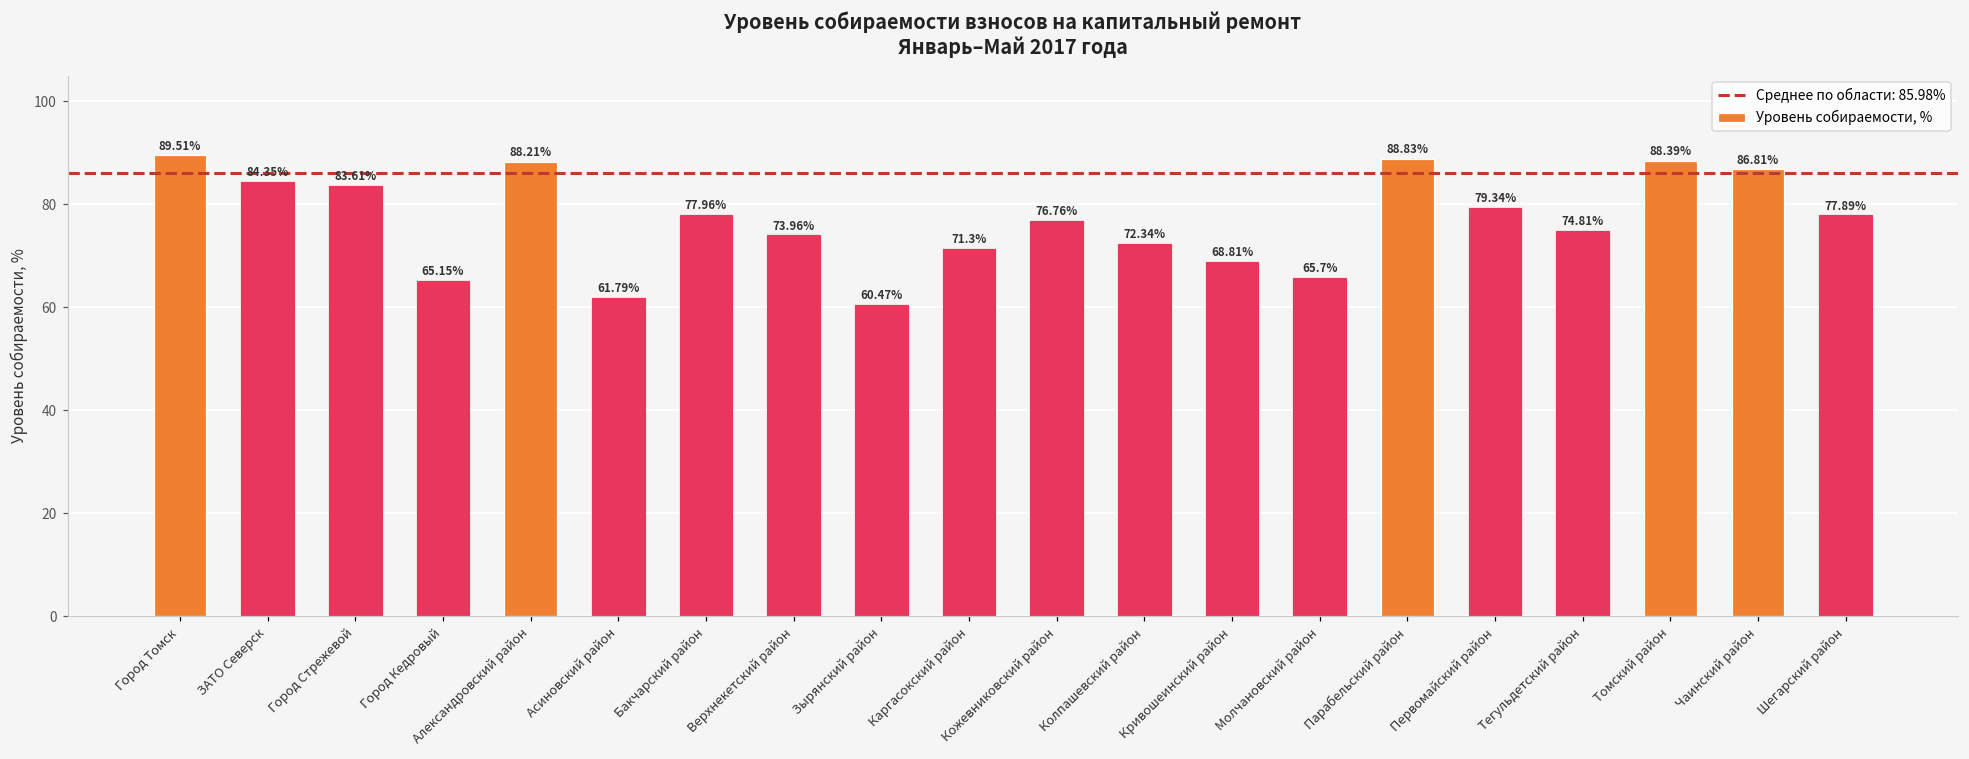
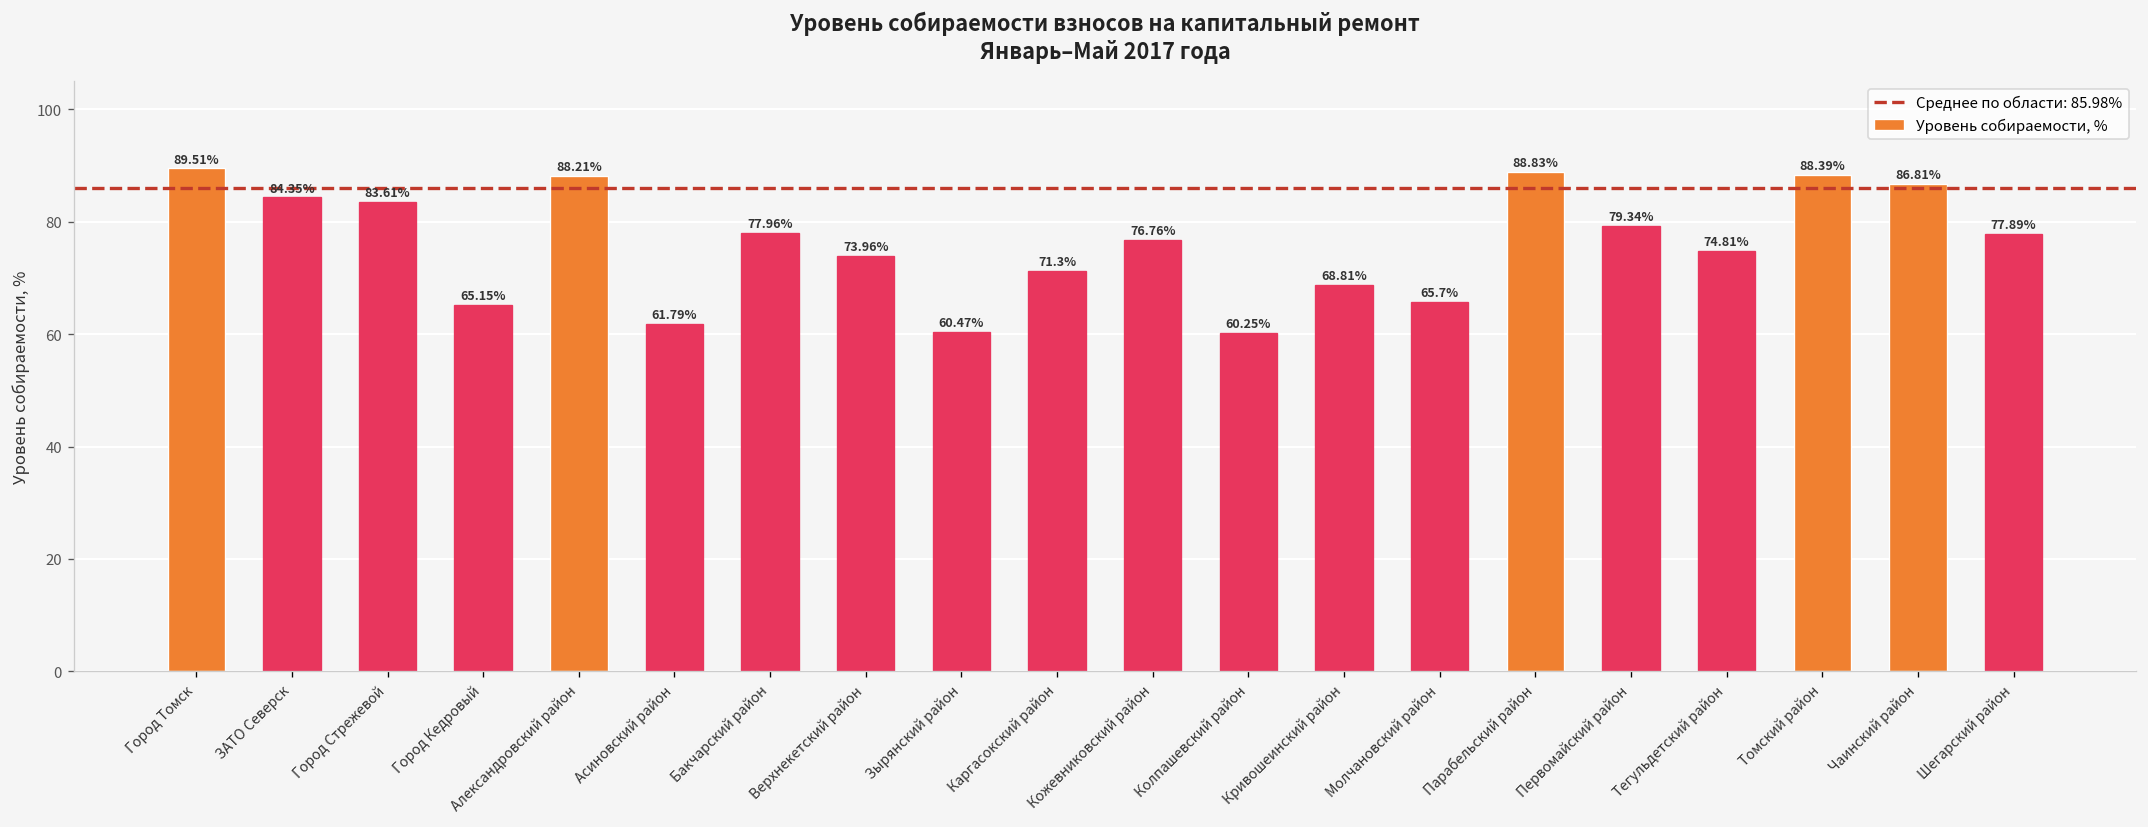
  {
    "Город Томск": "89.51%",
    "ЗАТО Северск": "84.35%",
    "Город Стрежевой": "83.61%",
    "Город Кедровый": "65.15%",
    "Александровский район": "88.21%",
    "Асиновский район": "61.79%",
    "Бакчарский район": "77.96%",
    "Верхнекетский район": "73.96%",
    "Зырянский район": "60.47%",
    "Каргасокский район": "71.3%",
    "Кожевниковский район": "76.76%",
-   "Колпашевский район": "72.34%",
+   "Колпашевский район": "60.25%",
    "Кривошеинский район": "68.81%",
    "Молчановский район": "65.7%",
    "Парабельский район": "88.83%",
    "Первомайский район": "79.34%",
    "Тегульдетский район": "74.81%",
    "Томский район": "88.39%",
    "Чаинский район": "86.81%",
    "Шегарский район": "77.89%"
  }
